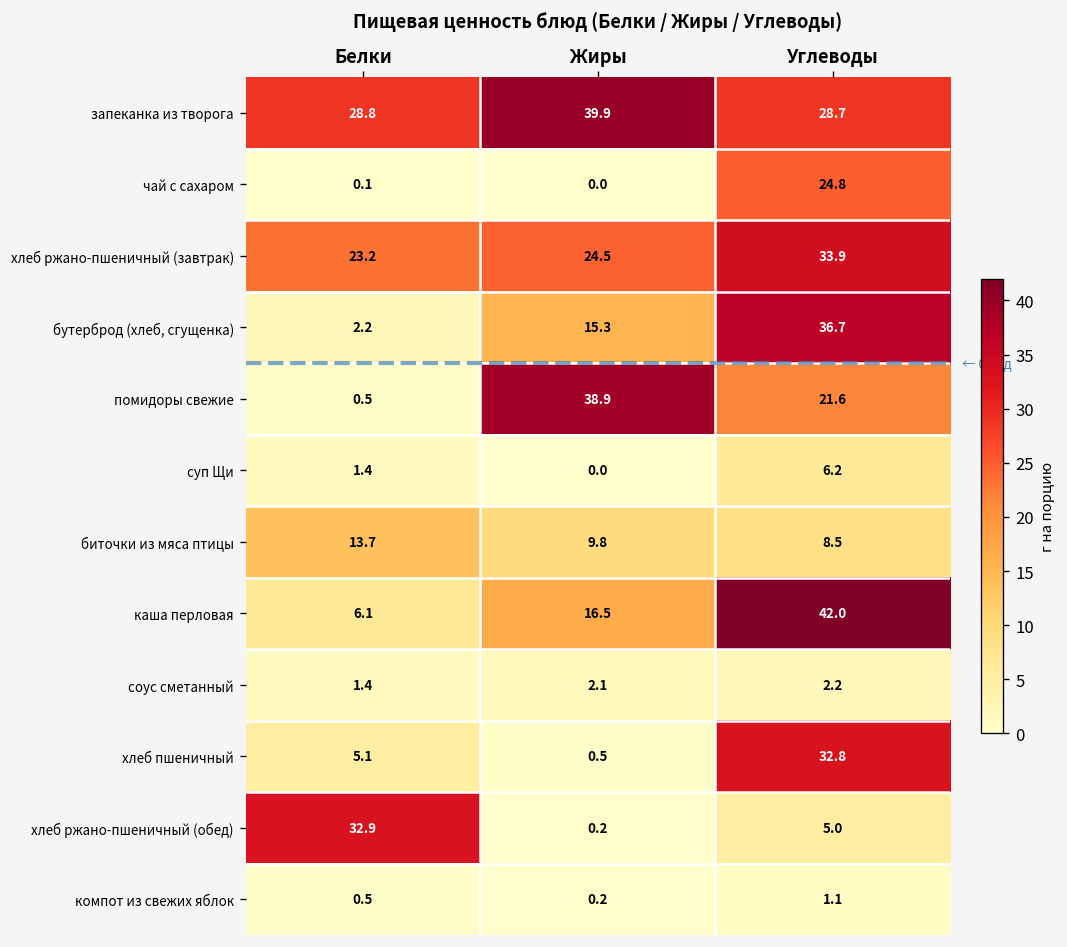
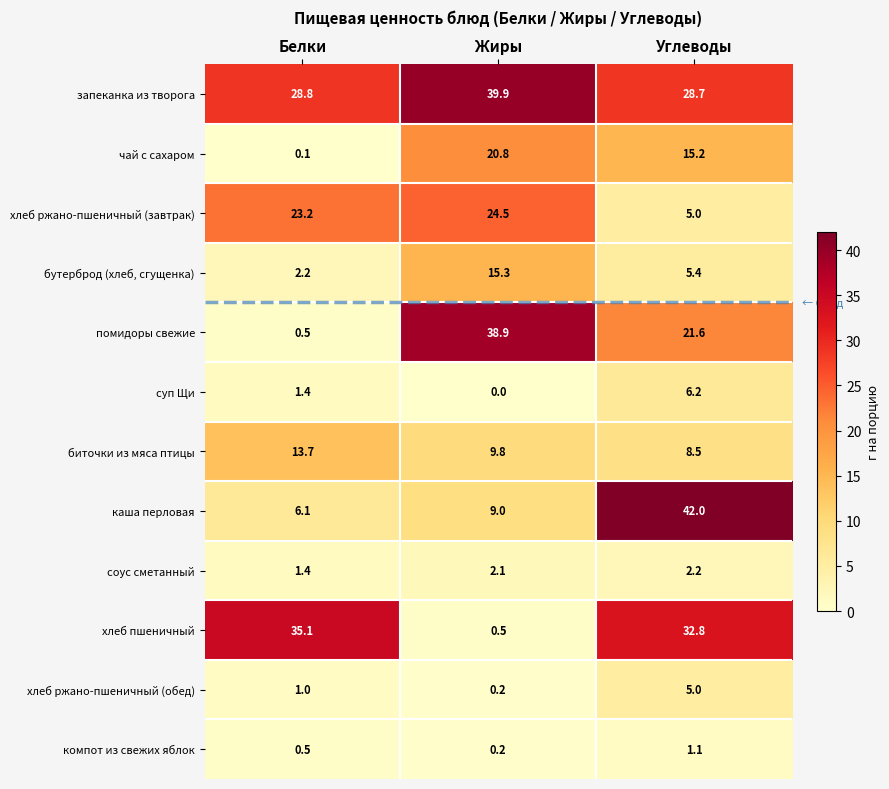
  {
    "запеканка из творога": {
      "Белки": 28.8,
      "Жиры": 39.9,
      "Углеводы": 28.7
    },
    "чай с сахаром": {
      "Белки": 0.1,
-     "Жиры": 0.0,
-     "Углеводы": 24.8
+     "Жиры": 20.8,
+     "Углеводы": 15.2
    },
    "хлеб ржано-пшеничный (завтрак)": {
      "Белки": 23.2,
      "Жиры": 24.5,
-     "Углеводы": 33.9
+     "Углеводы": 5.0
    },
    "бутерброд (хлеб, сгущенка)": {
      "Белки": 2.2,
      "Жиры": 15.3,
-     "Углеводы": 36.7
+     "Углеводы": 5.4
    },
    "помидоры свежие": {
      "Белки": 0.5,
      "Жиры": 38.9,
      "Углеводы": 21.6
    },
    "суп Щи": {
      "Белки": 1.4,
      "Жиры": 0.0,
      "Углеводы": 6.2
    },
    "биточки из мяса птицы": {
      "Белки": 13.7,
      "Жиры": 9.8,
      "Углеводы": 8.5
    },
    "каша перловая": {
      "Белки": 6.1,
-     "Жиры": 16.5,
+     "Жиры": 9.0,
      "Углеводы": 42.0
    },
    "соус сметанный": {
      "Белки": 1.4,
      "Жиры": 2.1,
      "Углеводы": 2.2
    },
    "хлеб пшеничный": {
-     "Белки": 5.1,
+     "Белки": 35.1,
      "Жиры": 0.5,
      "Углеводы": 32.8
    },
    "хлеб ржано-пшеничный (обед)": {
-     "Белки": 32.9,
+     "Белки": 1.0,
      "Жиры": 0.2,
      "Углеводы": 5.0
    },
    "компот из свежих яблок": {
      "Белки": 0.5,
      "Жиры": 0.2,
      "Углеводы": 1.1
    }
  }
